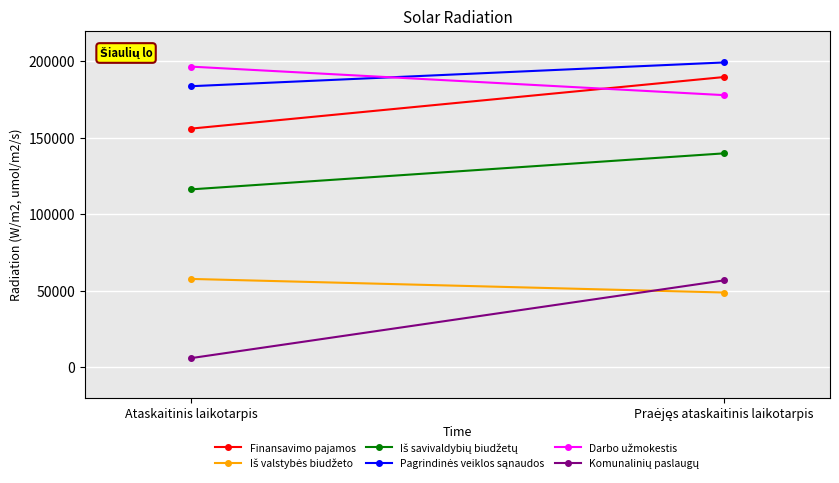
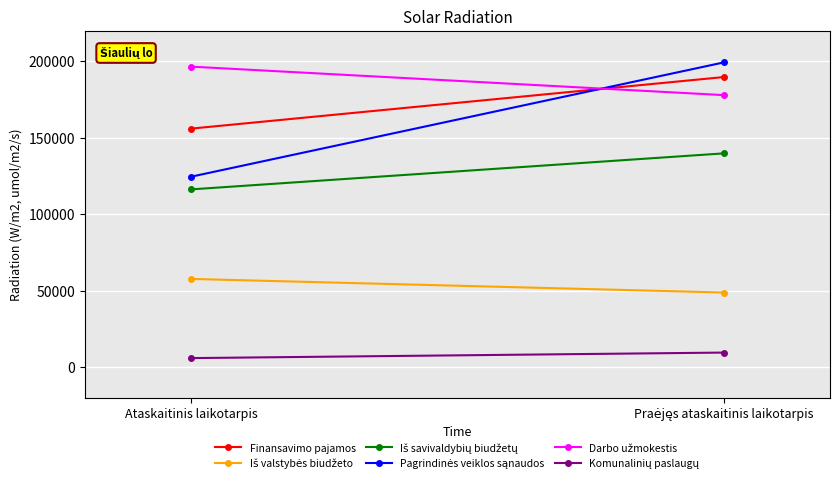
  {
    "Finansavimo pajamos": {
      "Ataskaitinis laikotarpis": 156000,
      "Praėjęs ataskaitinis laikotarpis": 190000
    },
    "Iš valstybės biudžeto": {
      "Ataskaitinis laikotarpis": 58000,
      "Praėjęs ataskaitinis laikotarpis": 49000
    },
    "Iš savivaldybių biudžetų": {
      "Ataskaitinis laikotarpis": 116000,
      "Praėjęs ataskaitinis laikotarpis": 140000
    },
    "Pagrindinės veiklos sąnaudos": {
-     "Ataskaitinis laikotarpis": 184000,
+     "Ataskaitinis laikotarpis": 125000,
      "Praėjęs ataskaitinis laikotarpis": 199000
    },
    "Darbo užmokestis": {
      "Ataskaitinis laikotarpis": 197000,
      "Praėjęs ataskaitinis laikotarpis": 178000
    },
    "Komunalinių paslaugų": {
      "Ataskaitinis laikotarpis": 6000,
-     "Praėjęs ataskaitinis laikotarpis": 57000
+     "Praėjęs ataskaitinis laikotarpis": 9000
    }
  }
